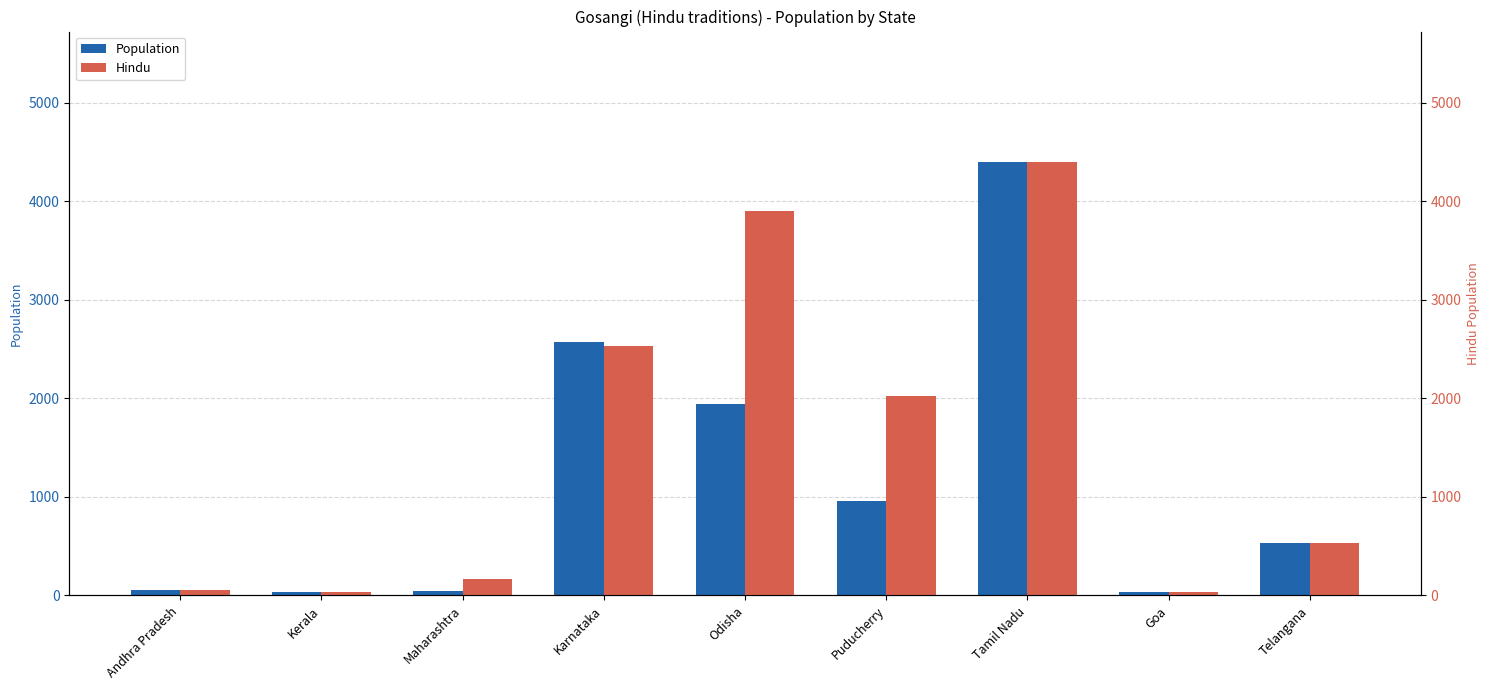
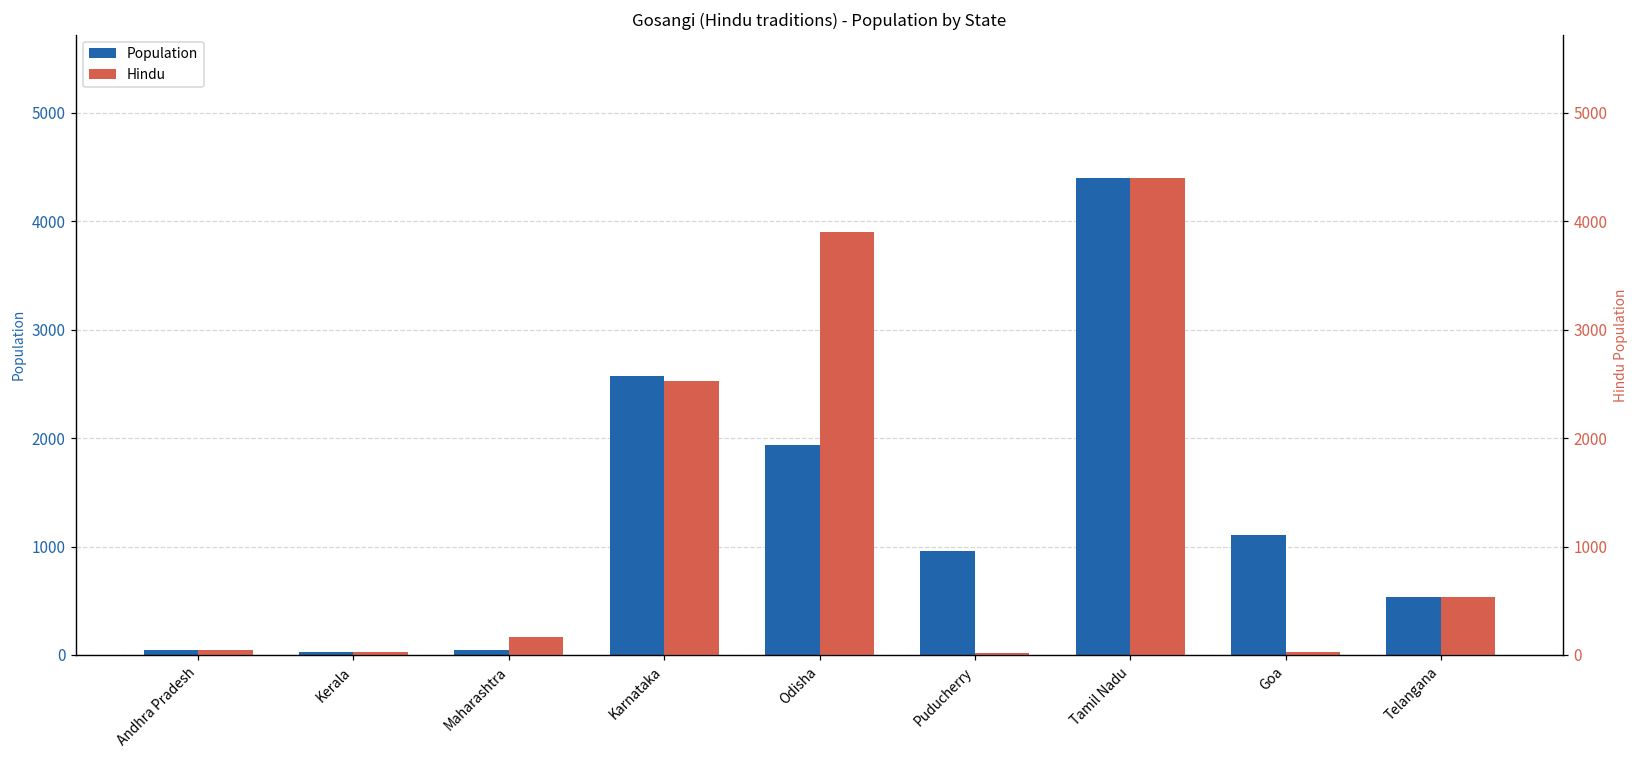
  {
    "Population": {
      "Andhra Pradesh": 100,
      "Kerala": 0,
      "Maharashtra": 0,
      "Karnataka": 2600,
      "Odisha": 1900,
      "Puducherry": 1000,
      "Tamil Nadu": 4400,
-     "Goa": 0,
+     "Goa": 1100,
      "Telangana": 500
    },
    "Hindu": {
      "Andhra Pradesh": 100,
      "Kerala": 0,
      "Maharashtra": 200,
      "Karnataka": 2500,
      "Odisha": 3900,
-     "Puducherry": 2000,
+     "Puducherry": 0,
      "Tamil Nadu": 4400,
      "Goa": 0,
      "Telangana": 500
    }
  }
